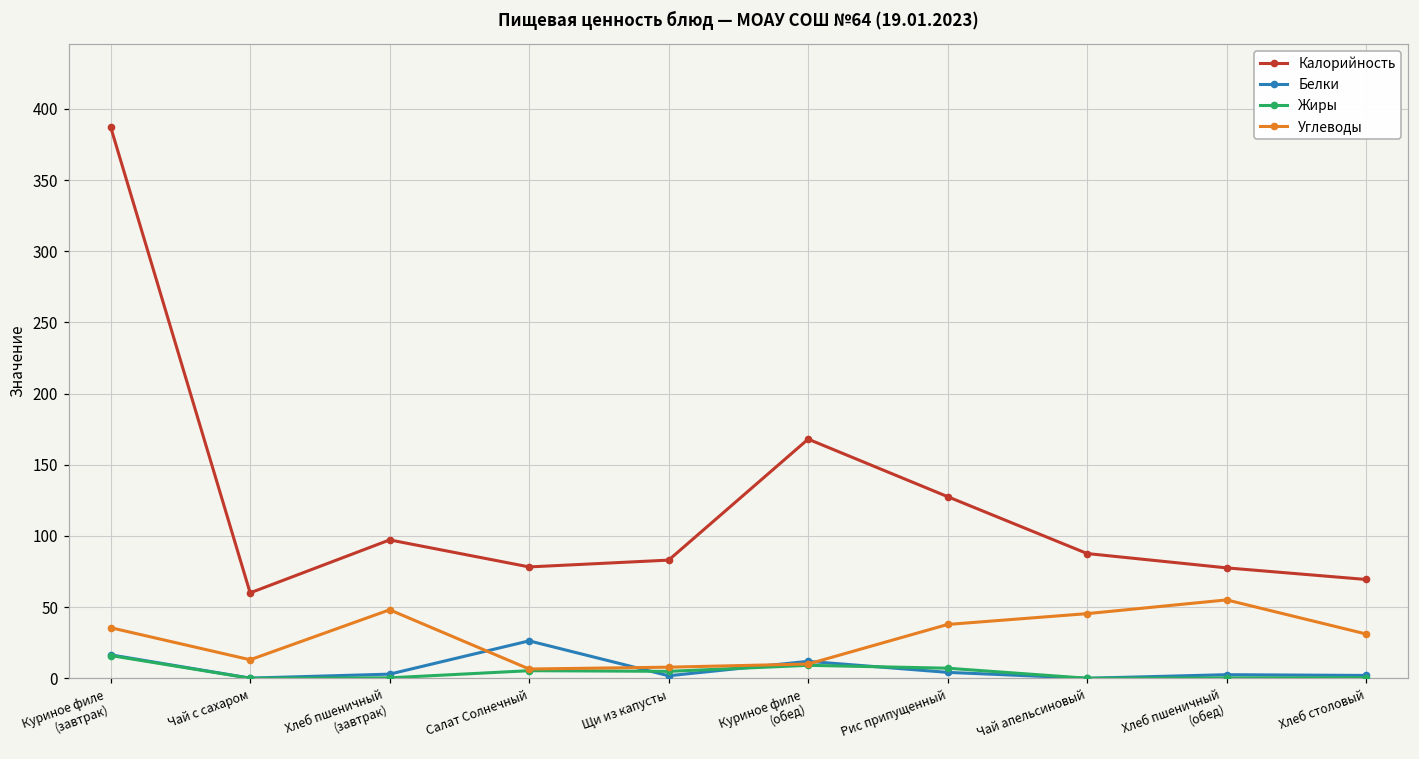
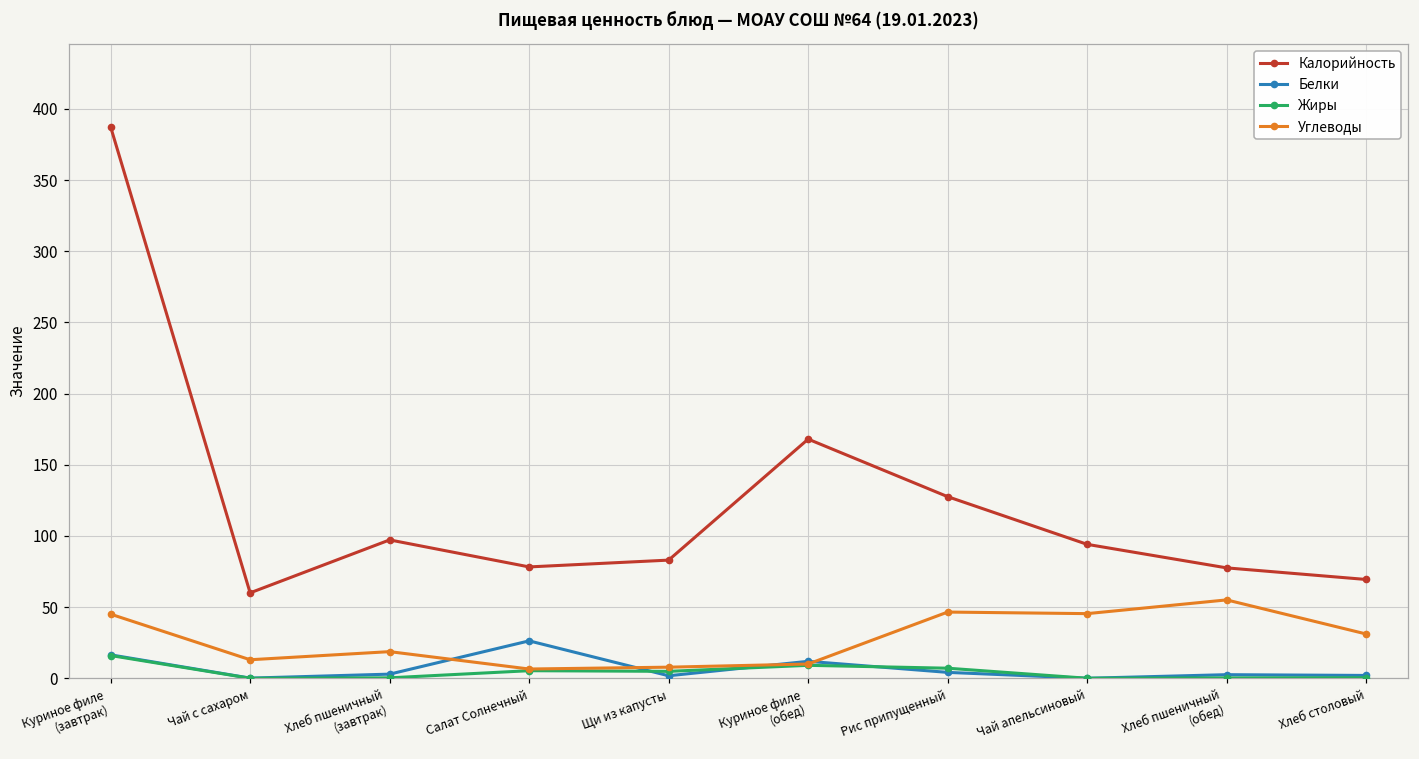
  {
    "Калорийность": {
      "Куриное филе (завтрак)": 387,
      "Чай с сахаром": 60,
      "Хлеб пшеничный (завтрак)": 97,
      "Салат Солнечный": 78,
      "Щи из капусты": 83,
      "Куриное филе (обед)": 168,
      "Рис припущенный": 128,
-     "Чай апельсиновый": 88,
+     "Чай апельсиновый": 94,
      "Хлеб пшеничный (обед)": 78,
      "Хлеб столовый": 69
    },
    "Белки": {
      "Хлеб пшеничный (завтрак)": 3,
      "Салат Солнечный": 26,
      "Щи из капусты": 2,
      "Рис припущенный": 4,
      "Хлеб пшеничный (обед)": 3
    },
    "Жиры": {
      "Хлеб пшеничный (завтрак)": 0,
      "Щи из капусты": 5,
      "Рис припущенный": 7,
      "Хлеб пшеничный (обед)": 0
    },
    "Углеводы": {
-     "Куриное филе (завтрак)": 36,
+     "Куриное филе (завтрак)": 45,
      "Чай с сахаром": 13,
-     "Хлеб пшеничный (завтрак)": 48,
+     "Хлеб пшеничный (завтрак)": 19,
      "Щи из капусты": 8,
-     "Рис припущенный": 38,
+     "Рис припущенный": 47,
      "Чай апельсиновый": 45,
      "Хлеб пшеничный (обед)": 55,
      "Хлеб столовый": 31
    }
  }
